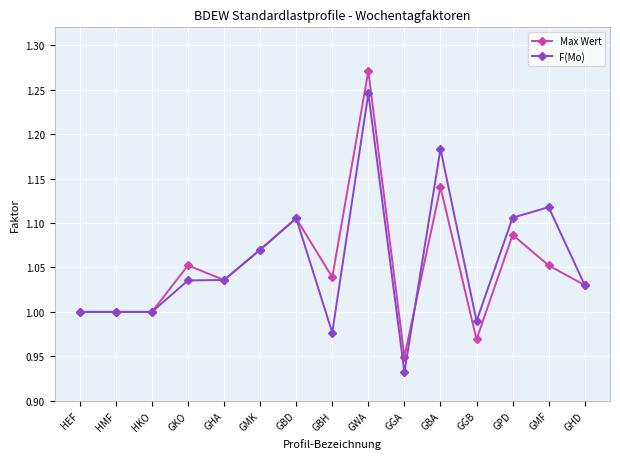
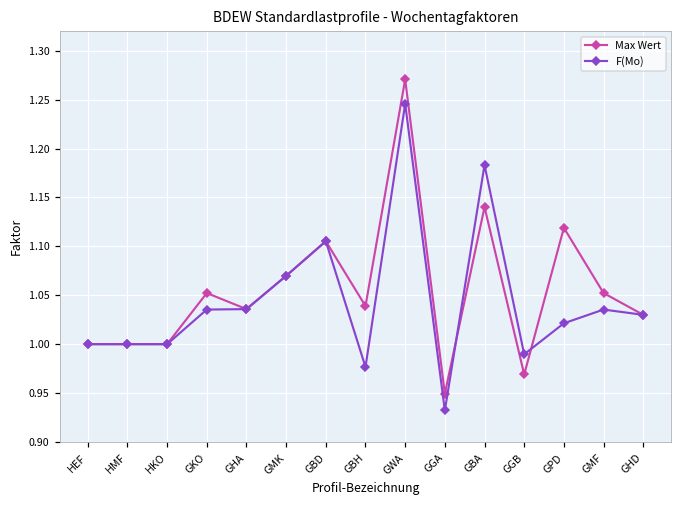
  {
    "Max Wert": {
      "GKO": 1.05,
      "GBH": 1.04,
      "GWA": 1.27,
      "GGA": 0.95,
      "GBA": 1.14,
      "GGB": 0.97,
-     "GPD": 1.09,
+     "GPD": 1.12,
      "GMF": 1.05
    },
    "F(Mo)": {
      "GKO": 1.04,
      "GBH": 0.98,
      "GWA": 1.25,
      "GGA": 0.93,
      "GBA": 1.18,
      "GGB": 0.99,
-     "GPD": 1.11,
-     "GMF": 1.12
+     "GPD": 1.02,
+     "GMF": 1.04
    }
  }
